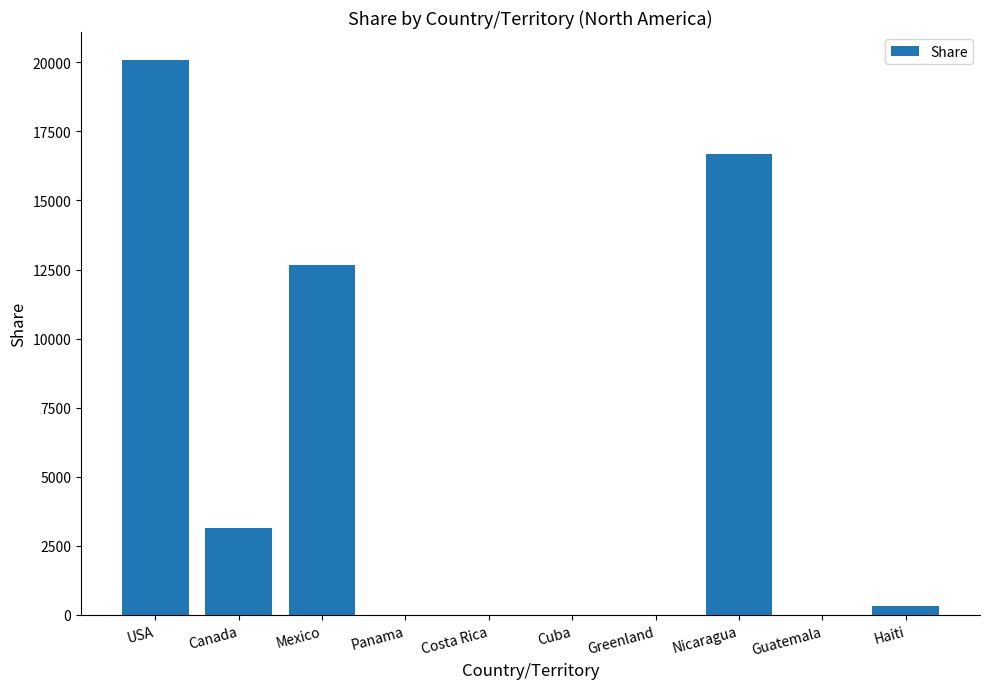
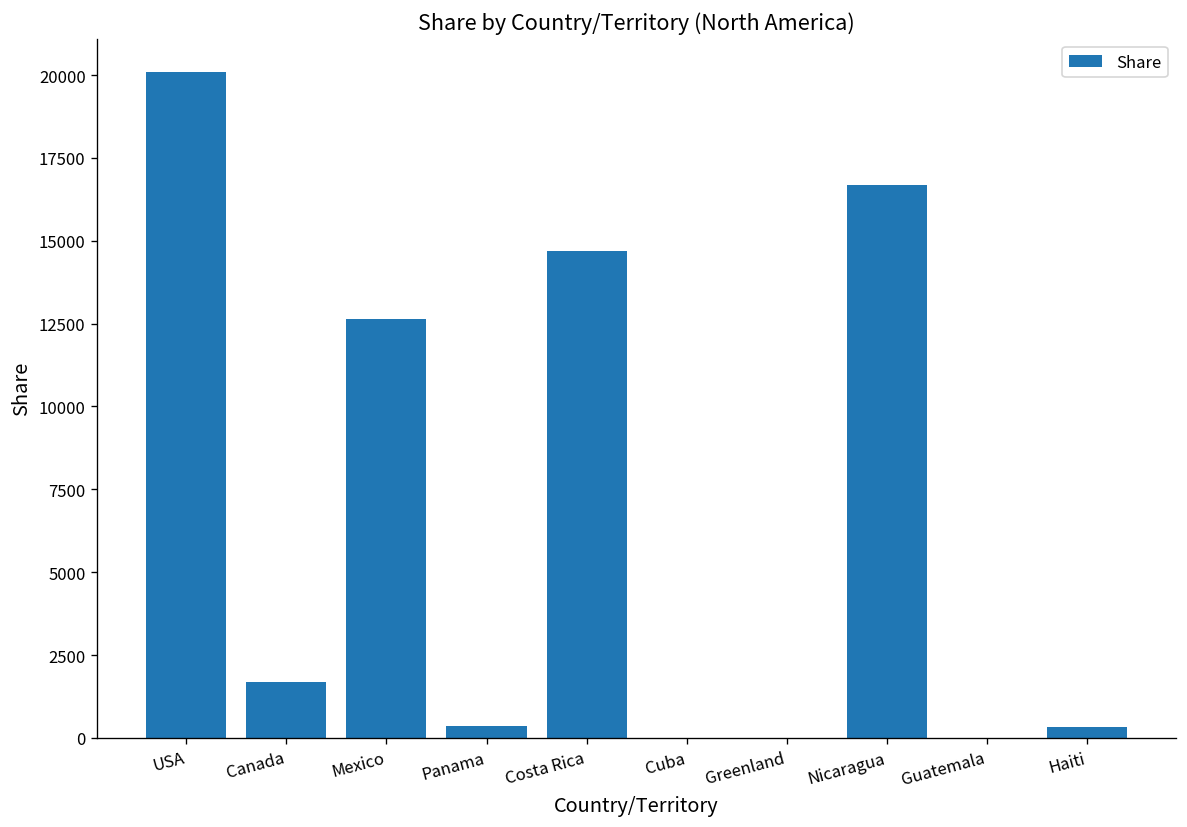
  {
    "USA": 20100,
-   "Canada": 3100,
+   "Canada": 1700,
    "Mexico": 12600,
-   "Panama": 0,
-   "Costa Rica": 0,
+   "Panama": 400,
+   "Costa Rica": 14700,
    "Nicaragua": 16700,
    "Haiti": 300
  }
